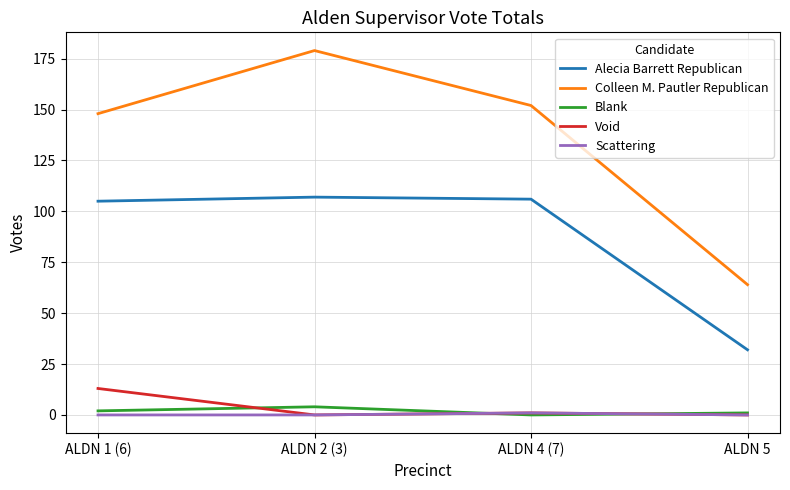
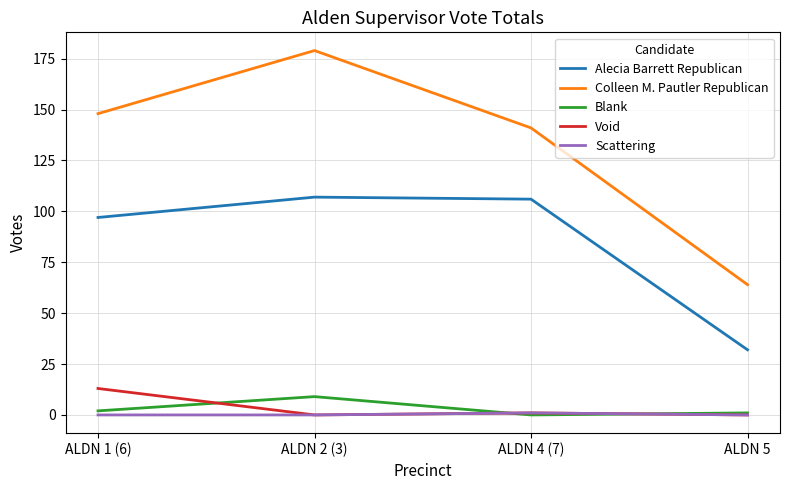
  {
    "Alecia Barrett Republican": {
-     "ALDN 1 (6)": 105,
+     "ALDN 1 (6)": 97,
      "ALDN 2 (3)": 107,
      "ALDN 4 (7)": 106,
      "ALDN 5": 32
    },
    "Colleen M. Pautler Republican": {
      "ALDN 1 (6)": 148,
      "ALDN 2 (3)": 179,
-     "ALDN 4 (7)": 152,
+     "ALDN 4 (7)": 141,
      "ALDN 5": 64
    },
    "Blank": {
      "ALDN 1 (6)": 2,
-     "ALDN 2 (3)": 4
+     "ALDN 2 (3)": 9
    },
    "Void": {
      "ALDN 1 (6)": 13
    },
    "Scattering": {
      "ALDN 1 (6)": 0
    }
  }
